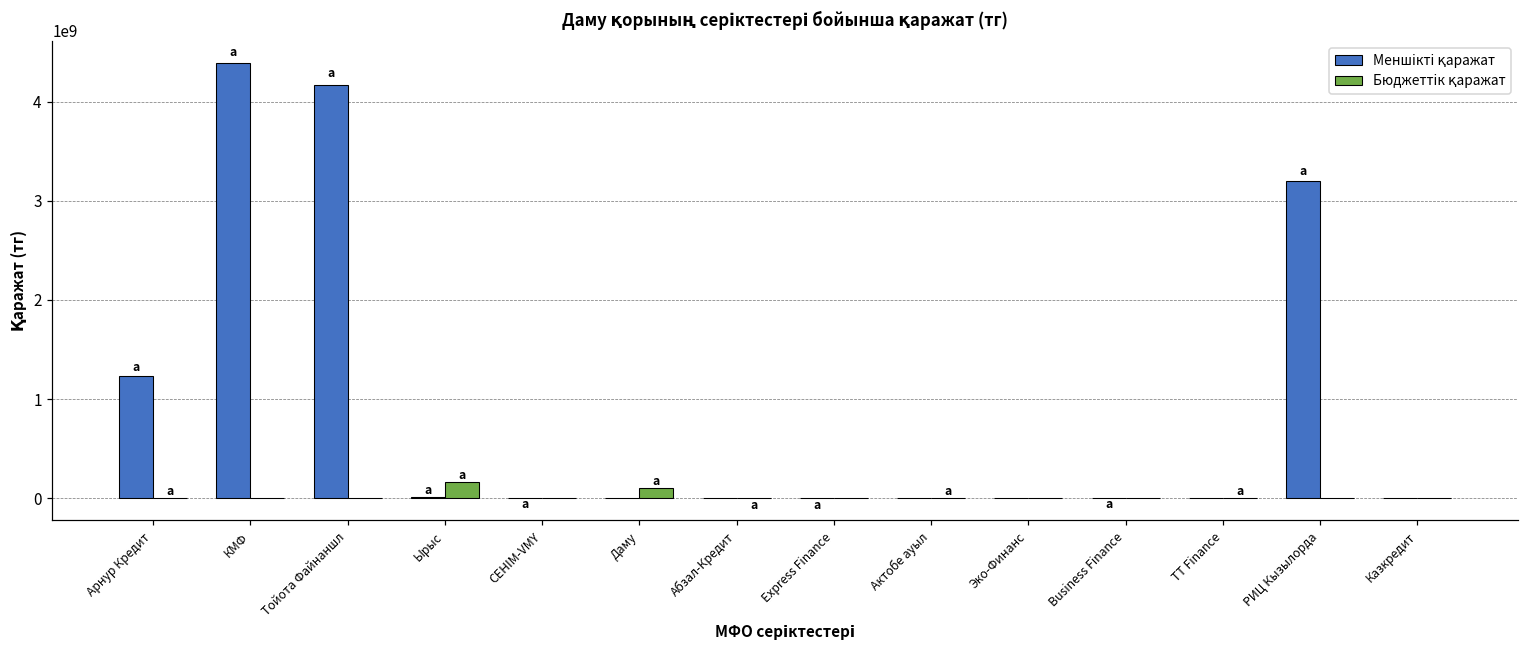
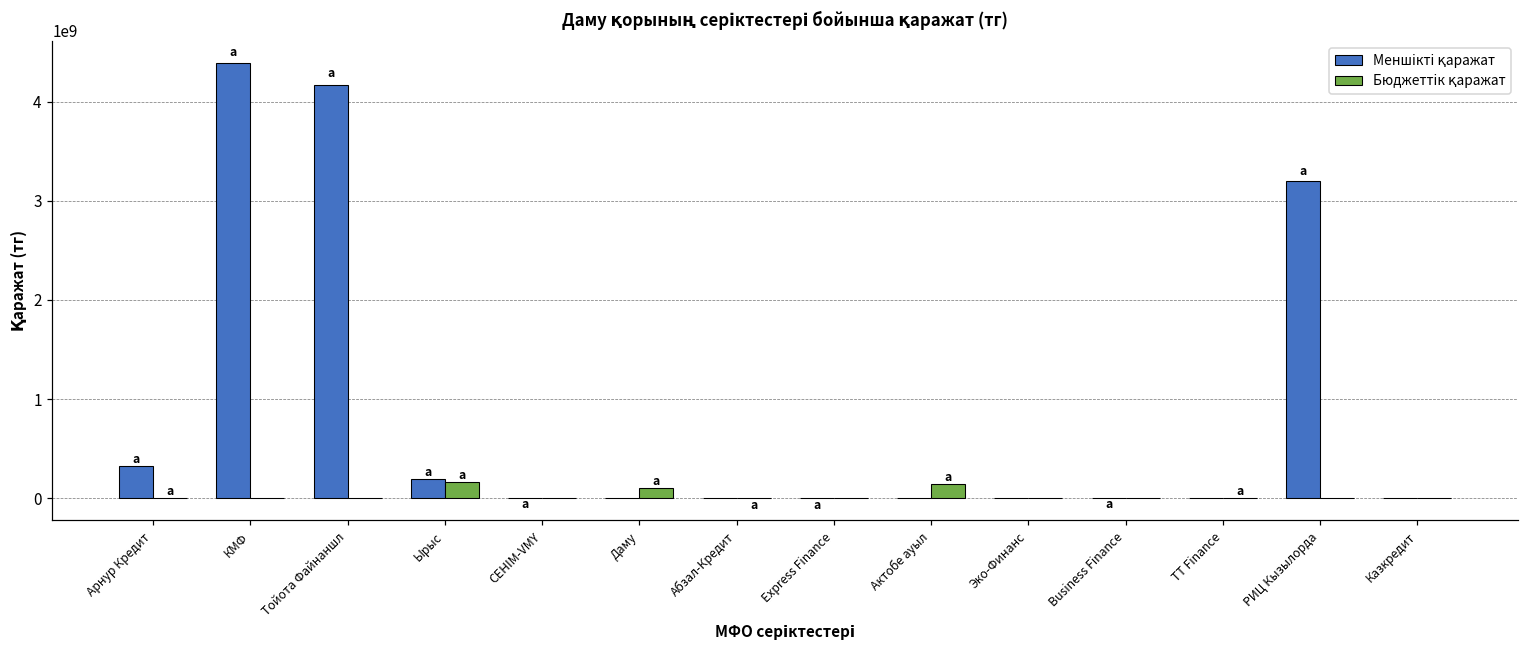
  {
    "Меншікті қаражат": {
-     "Арнур Кредит": 1200000000,
+     "Арнур Кредит": 300000000,
      "КМФ": 4400000000,
      "Тойота Файнаншл": 4200000000,
-     "Ырыс": 0,
+     "Ырыс": 200000000,
      "Даму": 0,
      "Абзал-Кредит": 0,
      "Актобе ауыл": 0,
      "Эко-Финанс": 0,
      "TT Finance": 0,
      "РИЦ Кызылорда": 3200000000,
      "Казкредит": 0
    },
    "Бюджеттік қаражат": {
      "КМФ": 0,
      "Тойота Файнаншл": 0,
      "Ырыс": 200000000,
      "СЕНIМ-VMY": 0,
      "Даму": 100000000,
      "Express Finance": 0,
-     "Актобе ауыл": 0,
+     "Актобе ауыл": 100000000,
      "Эко-Финанс": 0,
      "Business Finance": 0,
      "РИЦ Кызылорда": 0,
      "Казкредит": 0
    }
  }
